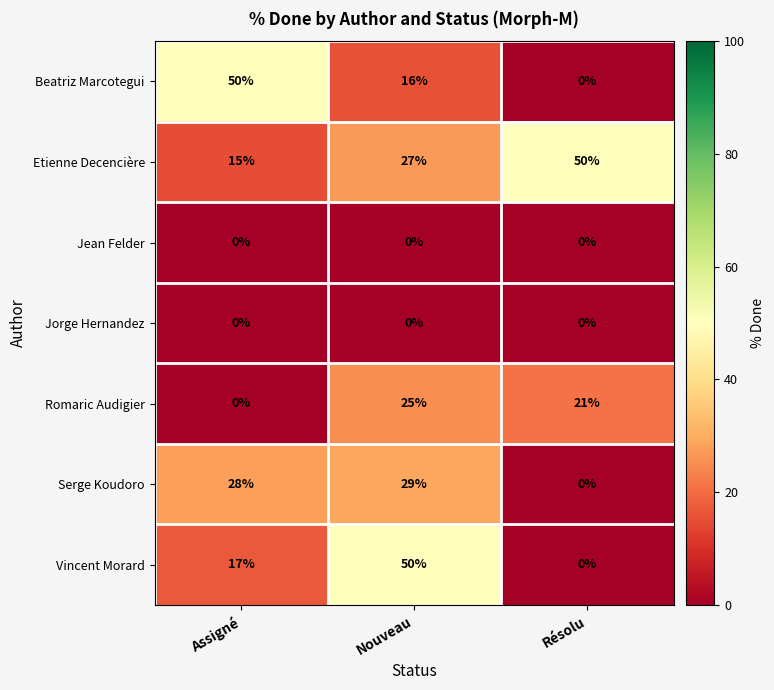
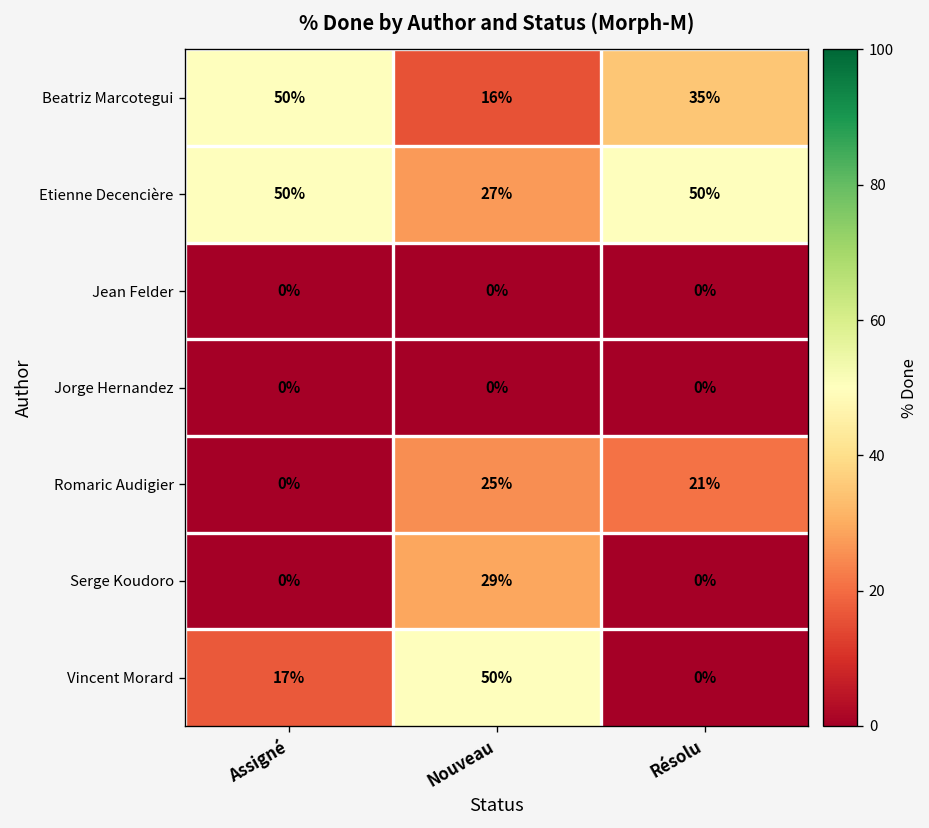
  {
    "Beatriz Marcotegui": {
      "Assigné": "50%",
      "Nouveau": "16%",
-     "Résolu": "0%"
+     "Résolu": "35%"
    },
    "Etienne Decencière": {
-     "Assigné": "15%",
+     "Assigné": "50%",
      "Nouveau": "27%",
      "Résolu": "50%"
    },
    "Jean Felder": {
      "Assigné": "0%",
      "Nouveau": "0%",
      "Résolu": "0%"
    },
    "Jorge Hernandez": {
      "Assigné": "0%",
      "Nouveau": "0%",
      "Résolu": "0%"
    },
    "Romaric Audigier": {
      "Assigné": "0%",
      "Nouveau": "25%",
      "Résolu": "21%"
    },
    "Serge Koudoro": {
-     "Assigné": "28%",
+     "Assigné": "0%",
      "Nouveau": "29%",
      "Résolu": "0%"
    },
    "Vincent Morard": {
      "Assigné": "17%",
      "Nouveau": "50%",
      "Résolu": "0%"
    }
  }
